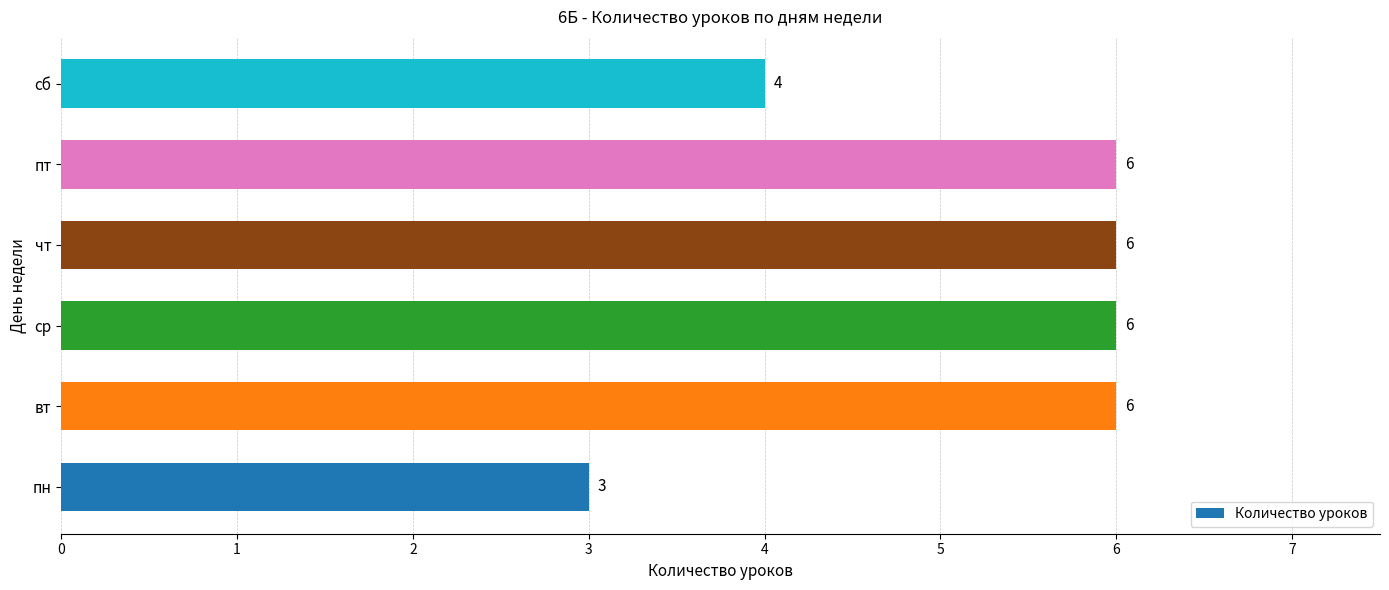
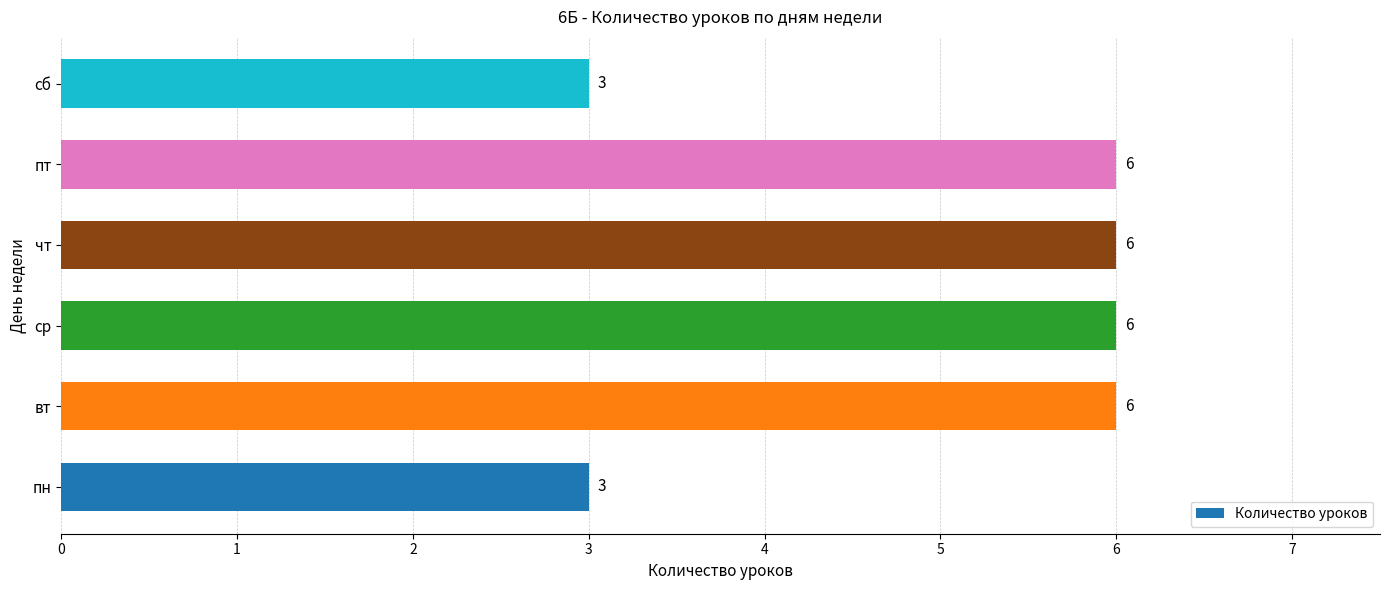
  {
-   "сб": 4,
+   "сб": 3,
    "пт": 6,
    "чт": 6,
    "ср": 6,
    "вт": 6,
    "пн": 3
  }
